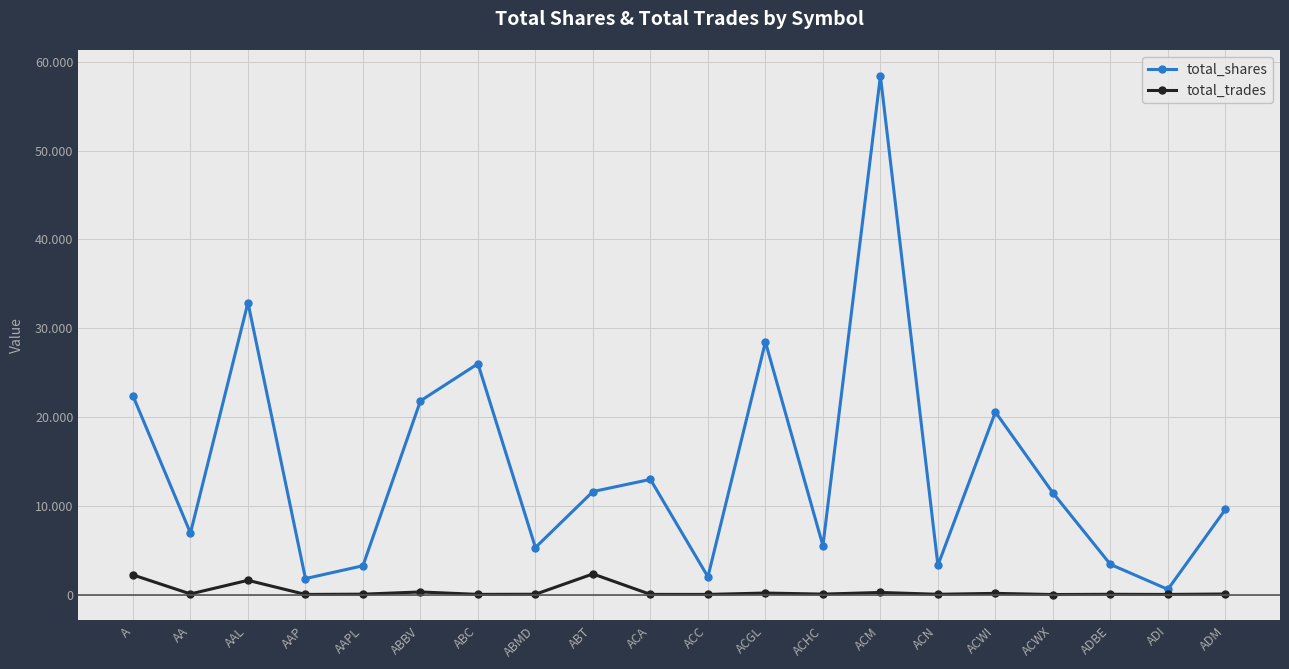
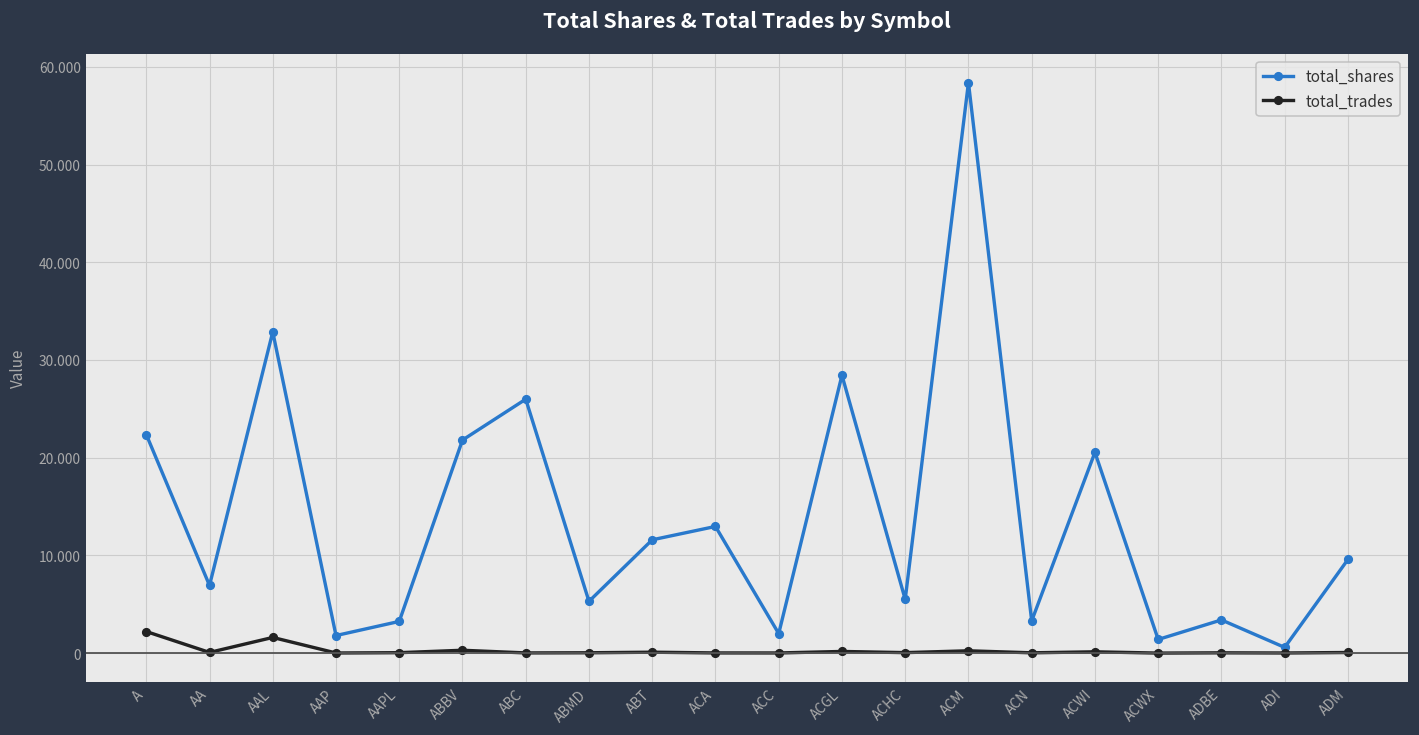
  {
    "total_shares": {
      "A": 22,
      "AA": 7,
      "AAL": 33,
      "AAP": 2,
      "AAPL": 3,
      "ABBV": 22,
      "ABC": 26,
      "ABMD": 5,
      "ABT": 12,
      "ACA": 13,
      "ACC": 2,
      "ACGL": 28,
      "ACHC": 6,
      "ACM": 58,
      "ACN": 3,
      "ACWI": 21,
-     "ACWX": 11,
+     "ACWX": 1,
      "ADBE": 3,
      "ADI": 1,
      "ADM": 10
    },
    "total_trades": {
      "A": 2,
      "AA": 0,
      "AAL": 2,
      "AAP": 0,
      "AAPL": 0,
      "ABBV": 0,
      "ABC": 0,
      "ABMD": 0,
-     "ABT": 2,
+     "ABT": 0,
      "ACA": 0,
      "ACC": 0,
      "ACGL": 0,
      "ACHC": 0,
      "ACM": 0,
      "ACN": 0,
      "ACWI": 0,
      "ACWX": 0,
      "ADBE": 0,
      "ADI": 0,
      "ADM": 0
    }
  }
